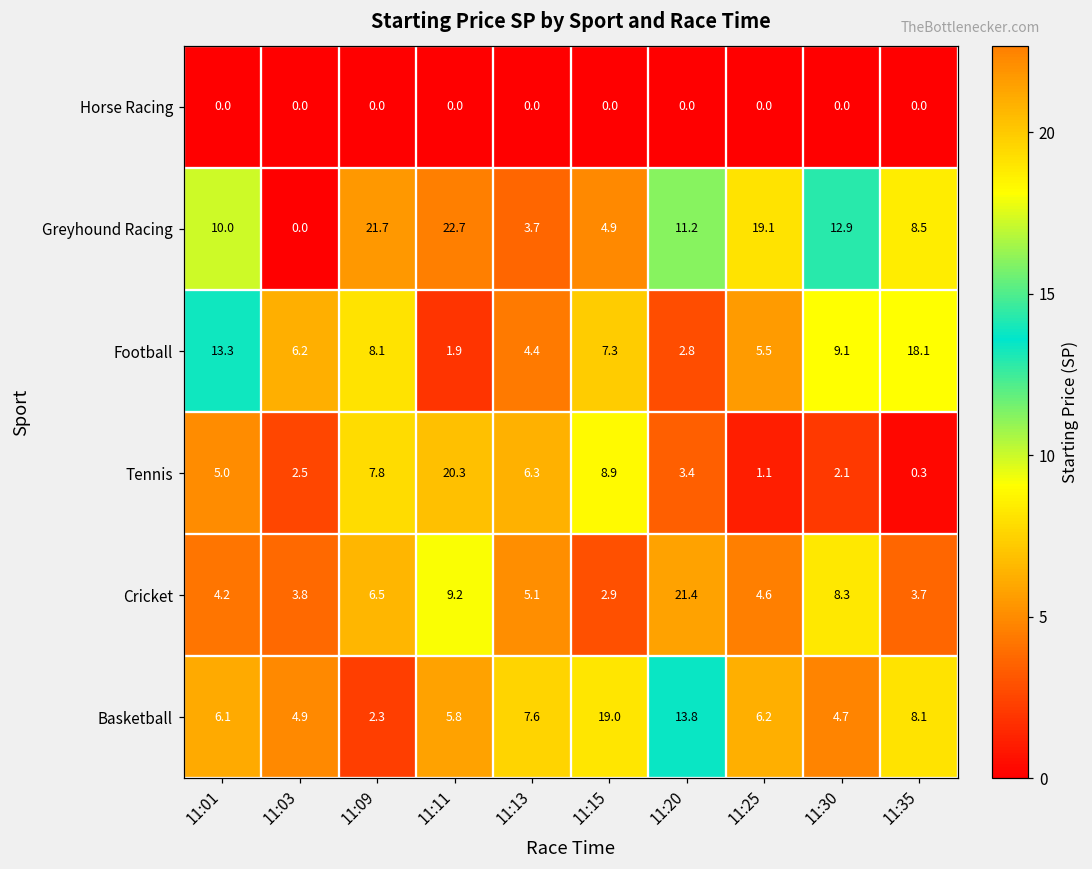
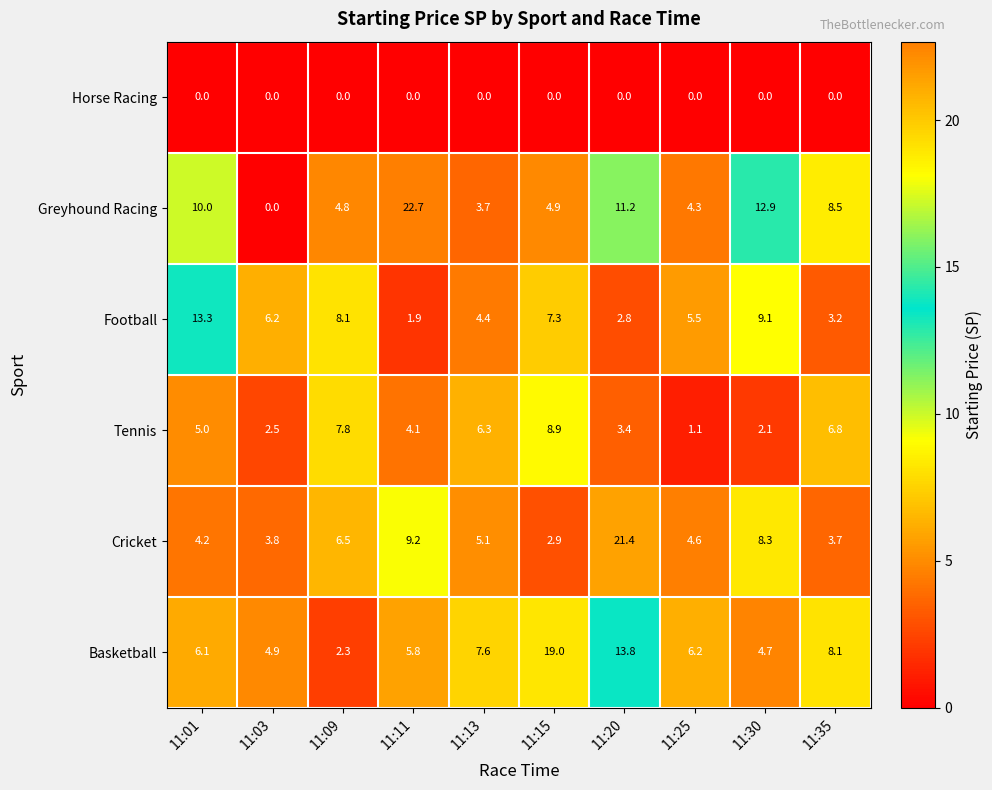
  {
    "Horse Racing": {
      "11:01": 0.0,
      "11:03": 0.0,
      "11:09": 0.0,
      "11:11": 0.0,
      "11:13": 0.0,
      "11:15": 0.0,
      "11:20": 0.0,
      "11:25": 0.0,
      "11:30": 0.0,
      "11:35": 0.0
    },
    "Greyhound Racing": {
      "11:01": 10.0,
      "11:03": 0.0,
-     "11:09": 21.7,
+     "11:09": 4.8,
      "11:11": 22.7,
      "11:13": 3.7,
      "11:15": 4.9,
      "11:20": 11.2,
-     "11:25": 19.1,
+     "11:25": 4.3,
      "11:30": 12.9,
      "11:35": 8.5
    },
    "Football": {
      "11:01": 13.3,
      "11:03": 6.2,
      "11:09": 8.1,
      "11:11": 1.9,
      "11:13": 4.4,
      "11:15": 7.3,
      "11:20": 2.8,
      "11:25": 5.5,
      "11:30": 9.1,
-     "11:35": 18.1
+     "11:35": 3.2
    },
    "Tennis": {
      "11:01": 5.0,
      "11:03": 2.5,
      "11:09": 7.8,
-     "11:11": 20.3,
+     "11:11": 4.1,
      "11:13": 6.3,
      "11:15": 8.9,
      "11:20": 3.4,
      "11:25": 1.1,
      "11:30": 2.1,
-     "11:35": 0.3
+     "11:35": 6.8
    },
    "Cricket": {
      "11:01": 4.2,
      "11:03": 3.8,
      "11:09": 6.5,
      "11:11": 9.2,
      "11:13": 5.1,
      "11:15": 2.9,
      "11:20": 21.4,
      "11:25": 4.6,
      "11:30": 8.3,
      "11:35": 3.7
    },
    "Basketball": {
      "11:01": 6.1,
      "11:03": 4.9,
      "11:09": 2.3,
      "11:11": 5.8,
      "11:13": 7.6,
      "11:15": 19.0,
      "11:20": 13.8,
      "11:25": 6.2,
      "11:30": 4.7,
      "11:35": 8.1
    }
  }
